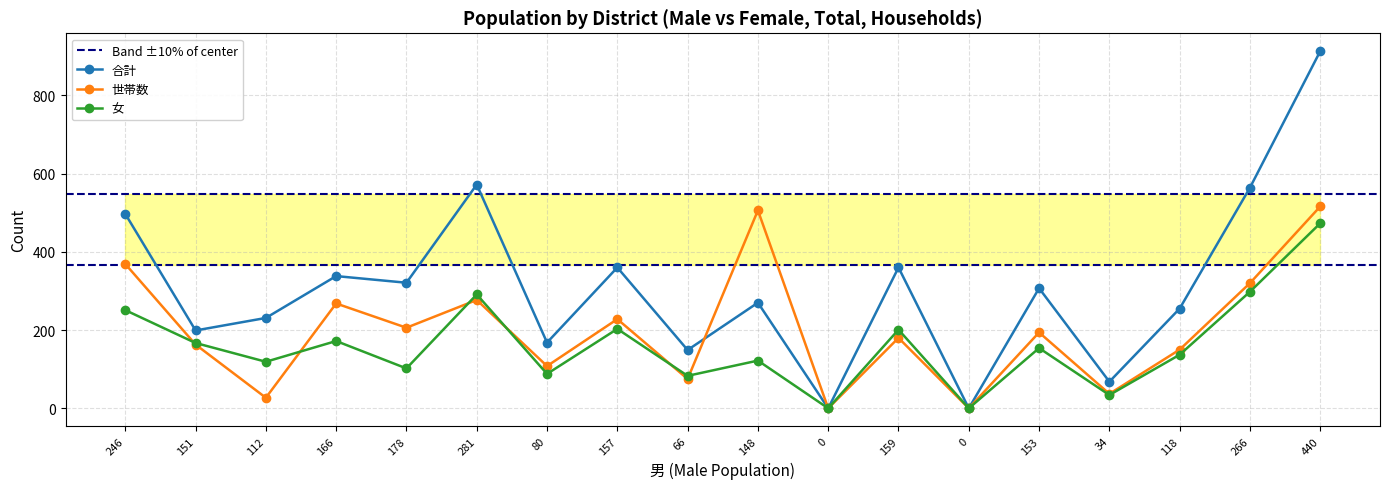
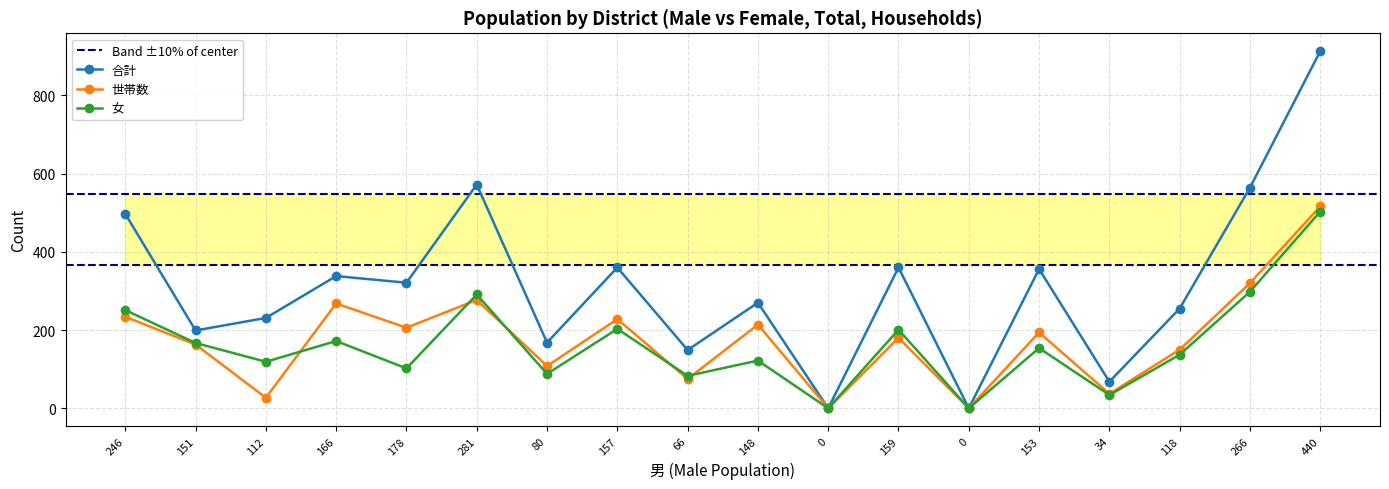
  {
    "合計": {
      "246": 500,
      "151": 200,
      "112": 230,
      "166": 340,
      "178": 320,
      "281": 570,
      "80": 170,
      "157": 360,
      "66": 150,
      "148": 270,
      "159": 360,
-     "153": 310,
+     "153": 360,
      "34": 70,
      "118": 260,
      "266": 560,
      "440": 910
    },
    "世帯数": {
-     "246": 370,
+     "246": 230,
      "112": 30,
      "166": 270,
      "178": 210,
      "281": 280,
      "80": 110,
      "157": 230,
      "66": 80,
-     "148": 510,
+     "148": 210,
      "159": 180,
      "153": 190,
      "118": 150,
      "266": 320,
      "440": 520
    },
    "女": {
      "246": 250,
      "112": 120,
      "166": 170,
      "178": 100,
      "281": 290,
      "80": 90,
      "157": 200,
      "66": 80,
      "148": 120,
      "159": 200,
      "153": 150,
      "118": 140,
      "266": 300,
-     "440": 470
+     "440": 500
    }
  }
